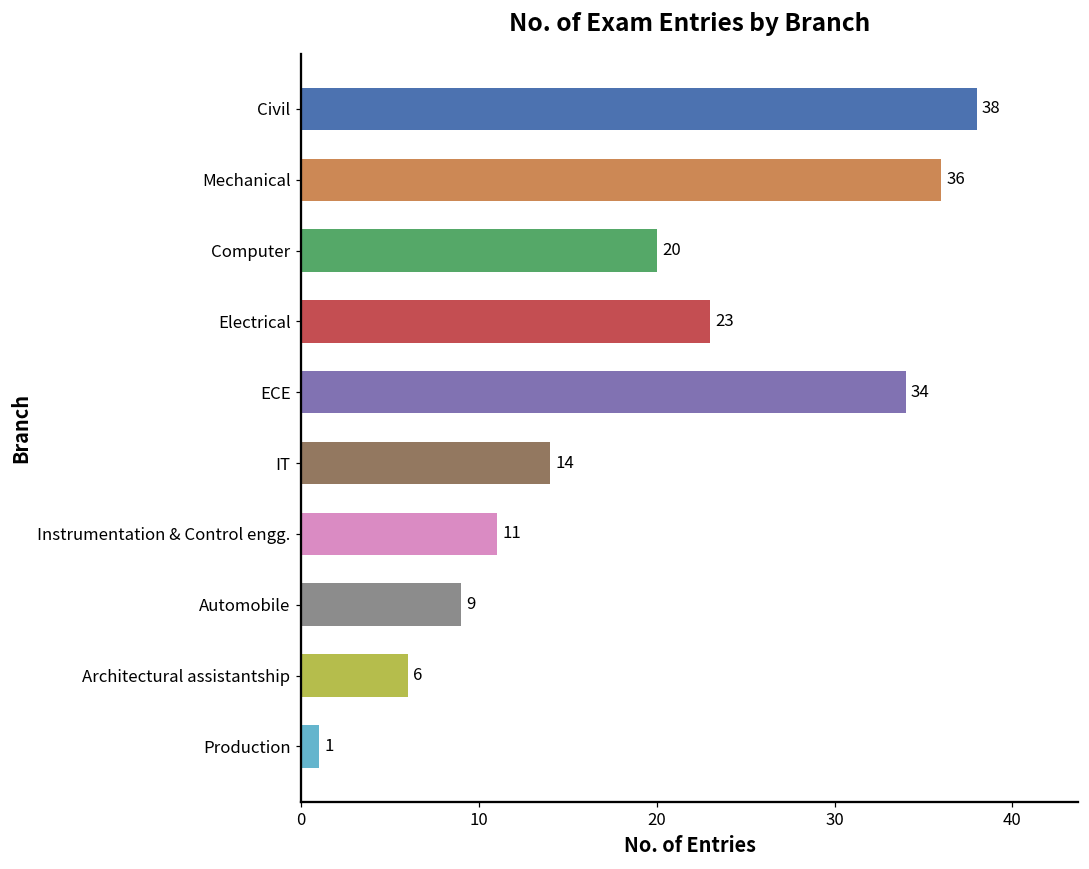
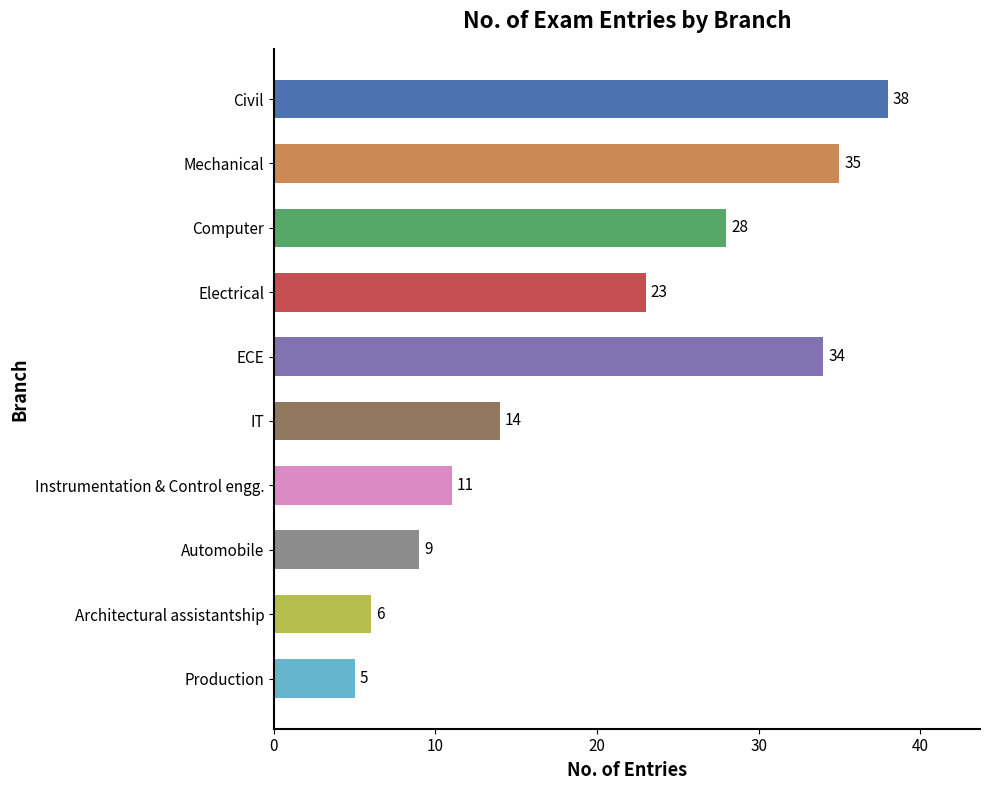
  {
    "Civil": 38,
-   "Mechanical": 36,
-   "Computer": 20,
+   "Mechanical": 35,
+   "Computer": 28,
    "Electrical": 23,
    "ECE": 34,
    "IT": 14,
    "Instrumentation & Control engg.": 11,
    "Automobile": 9,
    "Architectural assistantship": 6,
-   "Production": 1
+   "Production": 5
  }
